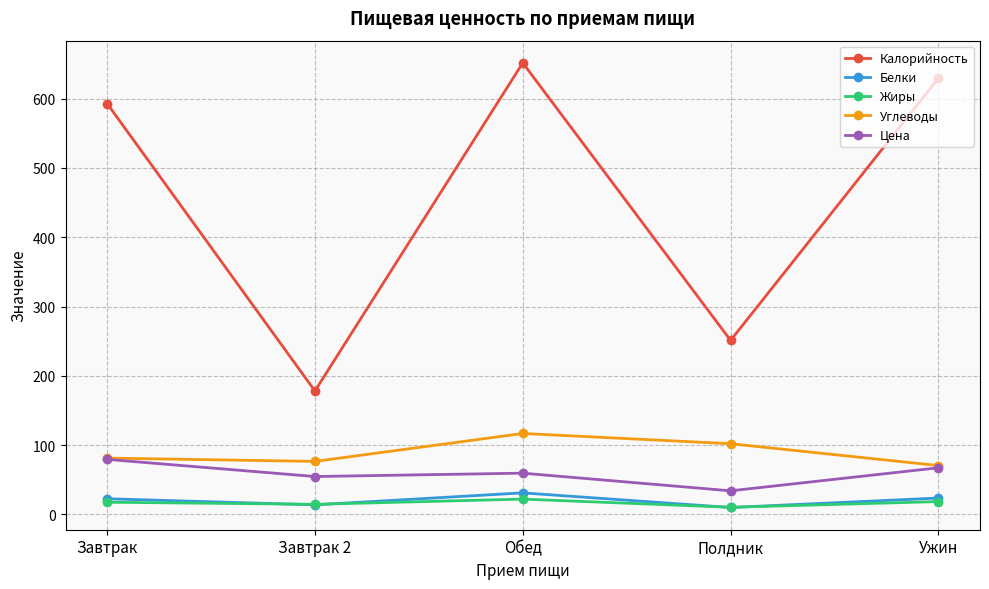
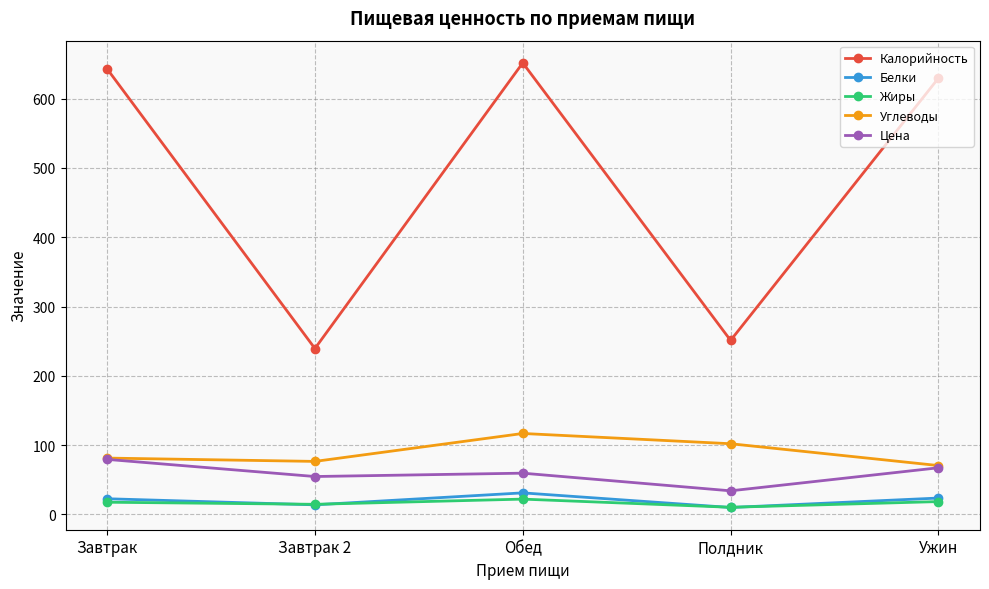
  {
    "Калорийность": {
-     "Завтрак": 590,
-     "Завтрак 2": 180,
+     "Завтрак": 640,
+     "Завтрак 2": 240,
      "Обед": 650,
      "Полдник": 250
    },
    "Белки": {
      "Завтрак": 20,
      "Обед": 30,
      "Ужин": 20
    },
    "Жиры": {
      "Завтрак": 20,
      "Обед": 20,
      "Ужин": 20
    },
    "Углеводы": {
      "Завтрак 2": 80,
      "Обед": 120,
      "Полдник": 100
    },
    "Цена": {
      "Завтрак 2": 50,
      "Обед": 60,
      "Полдник": 30
    }
  }
